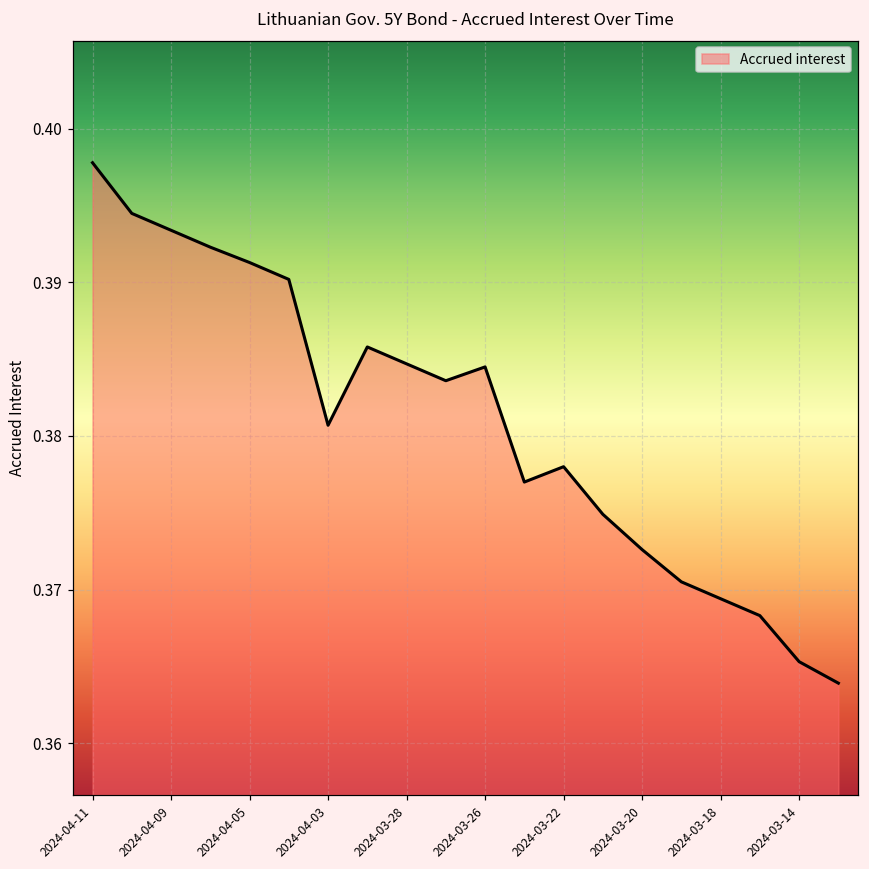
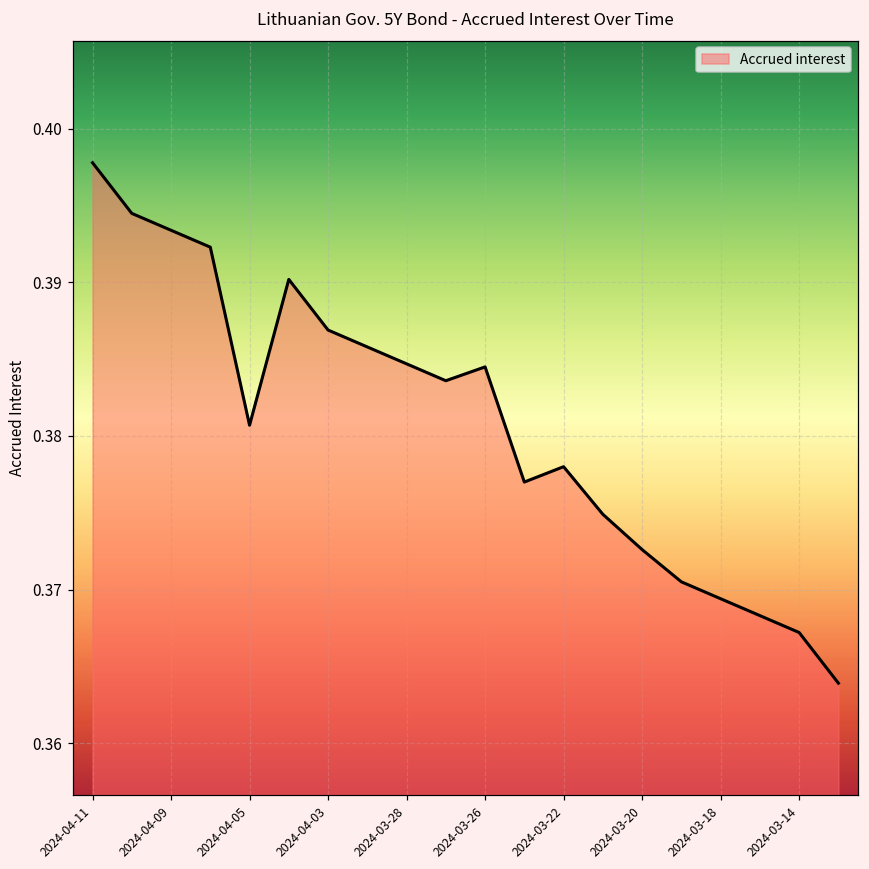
  {
    "2024-04-11": 0.3978,
    "2024-04-09": 0.3934,
-   "2024-04-05": 0.3913,
-   "2024-04-03": 0.3807,
+   "2024-04-05": 0.3807,
+   "2024-04-03": 0.3869,
    "2024-03-28": 0.3847,
    "2024-03-26": 0.3845,
    "2024-03-22": 0.3780,
    "2024-03-20": 0.3726,
    "2024-03-18": 0.3694,
-   "2024-03-14": 0.3653
+   "2024-03-14": 0.3672
  }
